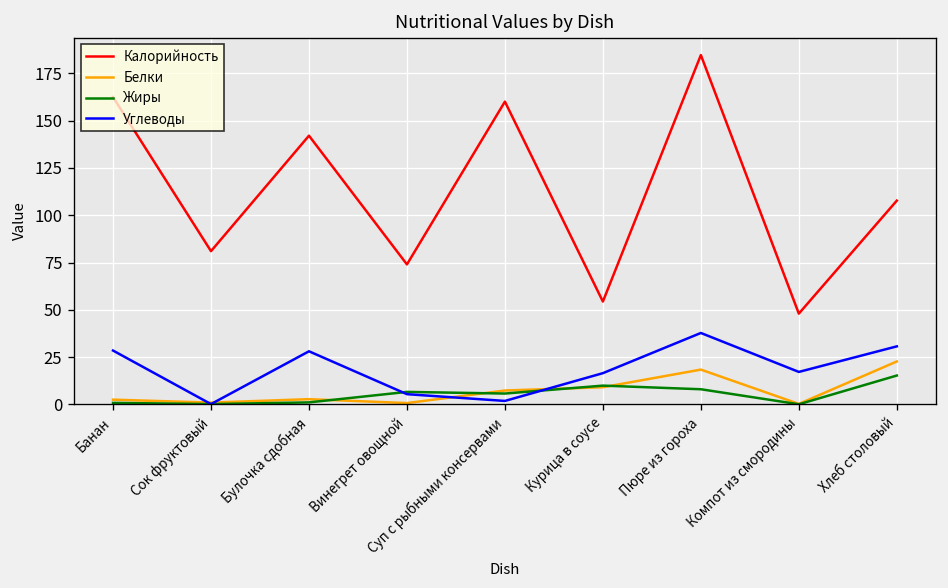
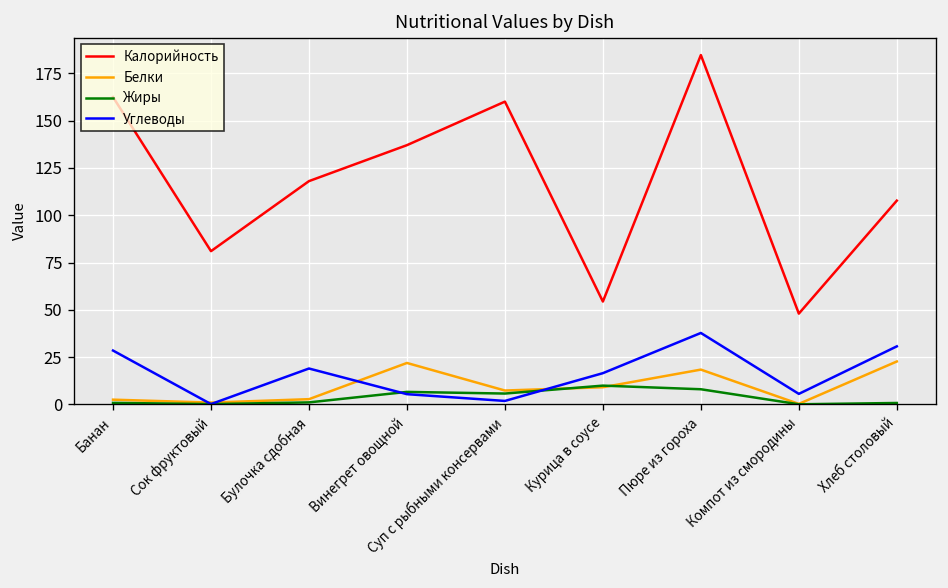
  {
    "Калорийность": {
      "Сок фруктовый": 81,
-     "Булочка сдобная": 142,
-     "Винегрет овощной": 74,
+     "Булочка сдобная": 118,
+     "Винегрет овощной": 137,
      "Суп с рыбными консервами": 160,
      "Курица в соусе": 54,
      "Пюре из гороха": 185,
      "Компот из смородины": 48,
      "Хлеб столовый": 108
    },
    "Белки": {
      "Банан": 3,
      "Булочка сдобная": 3,
-     "Винегрет овощной": 1,
+     "Винегрет овощной": 22,
      "Суп с рыбными консервами": 7,
      "Пюре из гороха": 18,
      "Хлеб столовый": 23
    },
    "Жиры": {
      "Банан": 1,
      "Булочка сдобная": 1,
      "Суп с рыбными консервами": 6,
      "Пюре из гороха": 8,
-     "Хлеб столовый": 15
+     "Хлеб столовый": 1
    },
    "Углеводы": {
      "Банан": 28,
-     "Булочка сдобная": 28,
+     "Булочка сдобная": 19,
      "Суп с рыбными консервами": 2,
      "Курица в соусе": 17,
      "Пюре из гороха": 38,
-     "Компот из смородины": 17,
+     "Компот из смородины": 6,
      "Хлеб столовый": 31
    }
  }
